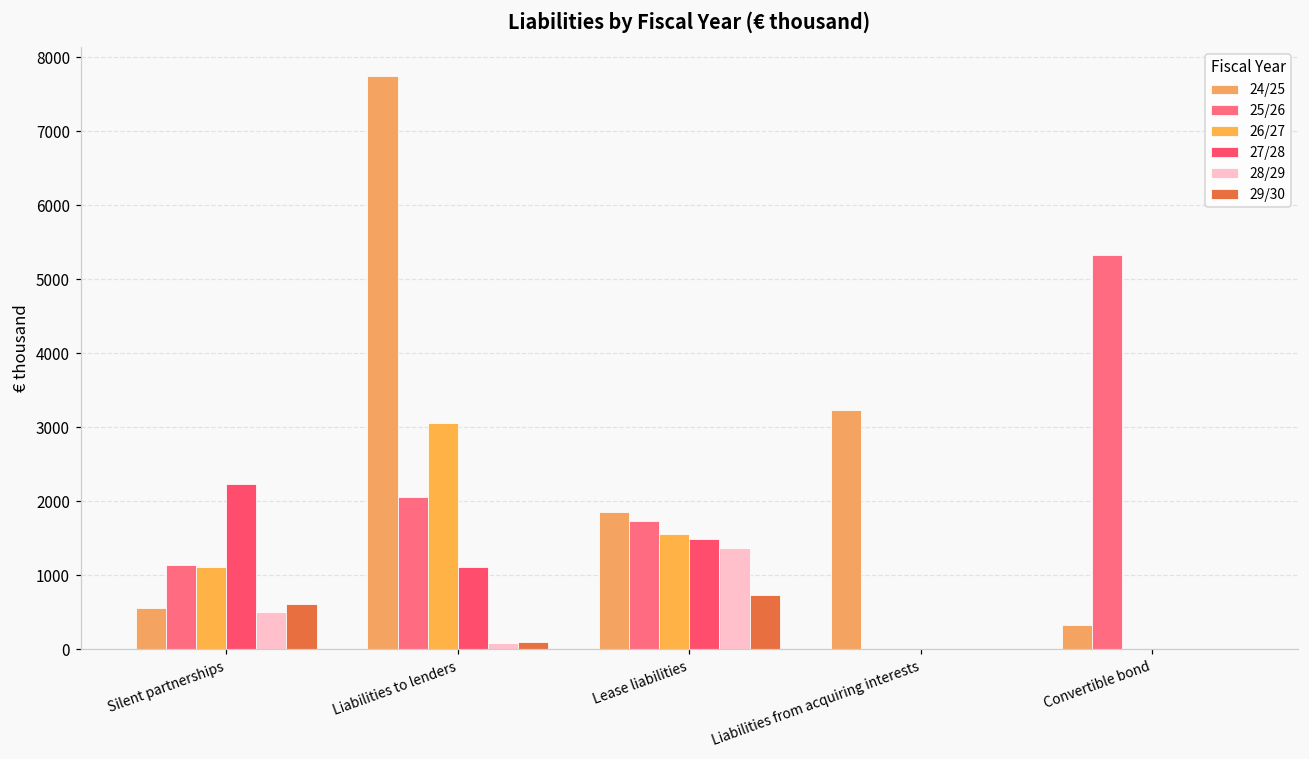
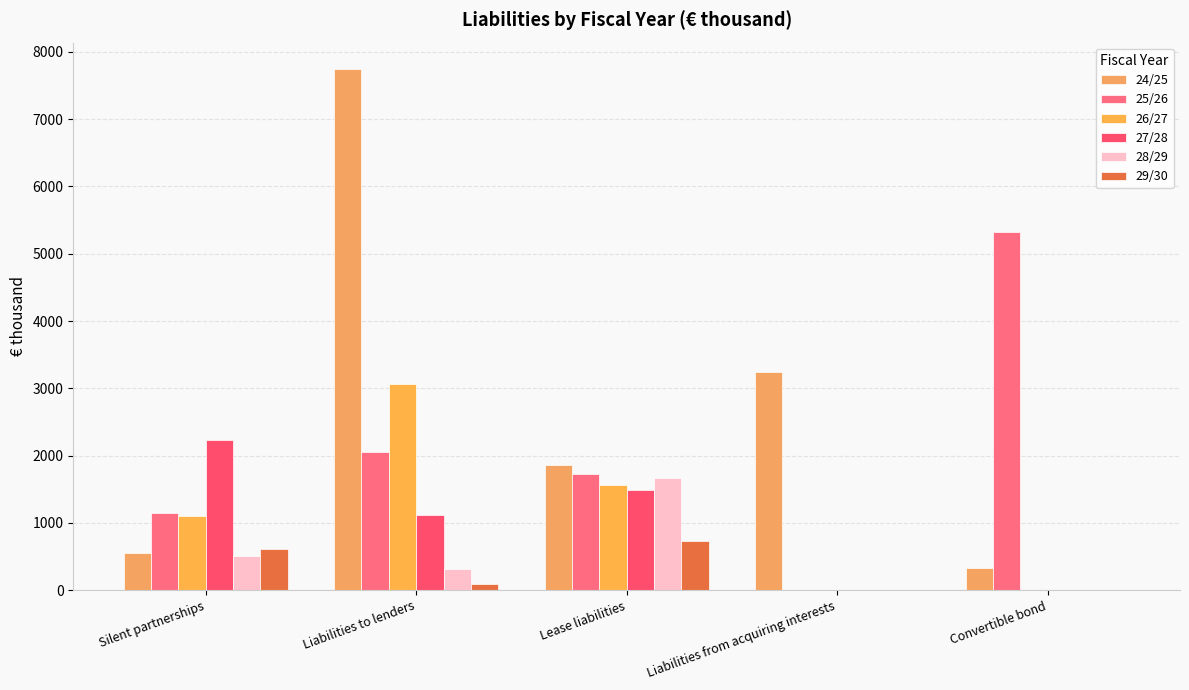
  {
    "28/29": {
      "Silent partnerships": 500,
-     "Liabilities to lenders": 100,
-     "Lease liabilities": 1400,
+     "Liabilities to lenders": 300,
+     "Lease liabilities": 1700,
      "Liabilities from acquiring interests": 0,
      "Convertible bond": 0
    },
    "29/30": {
      "Silent partnerships": 600,
      "Liabilities to lenders": 100,
      "Lease liabilities": 700,
      "Liabilities from acquiring interests": 0,
      "Convertible bond": 0
    }
  }
